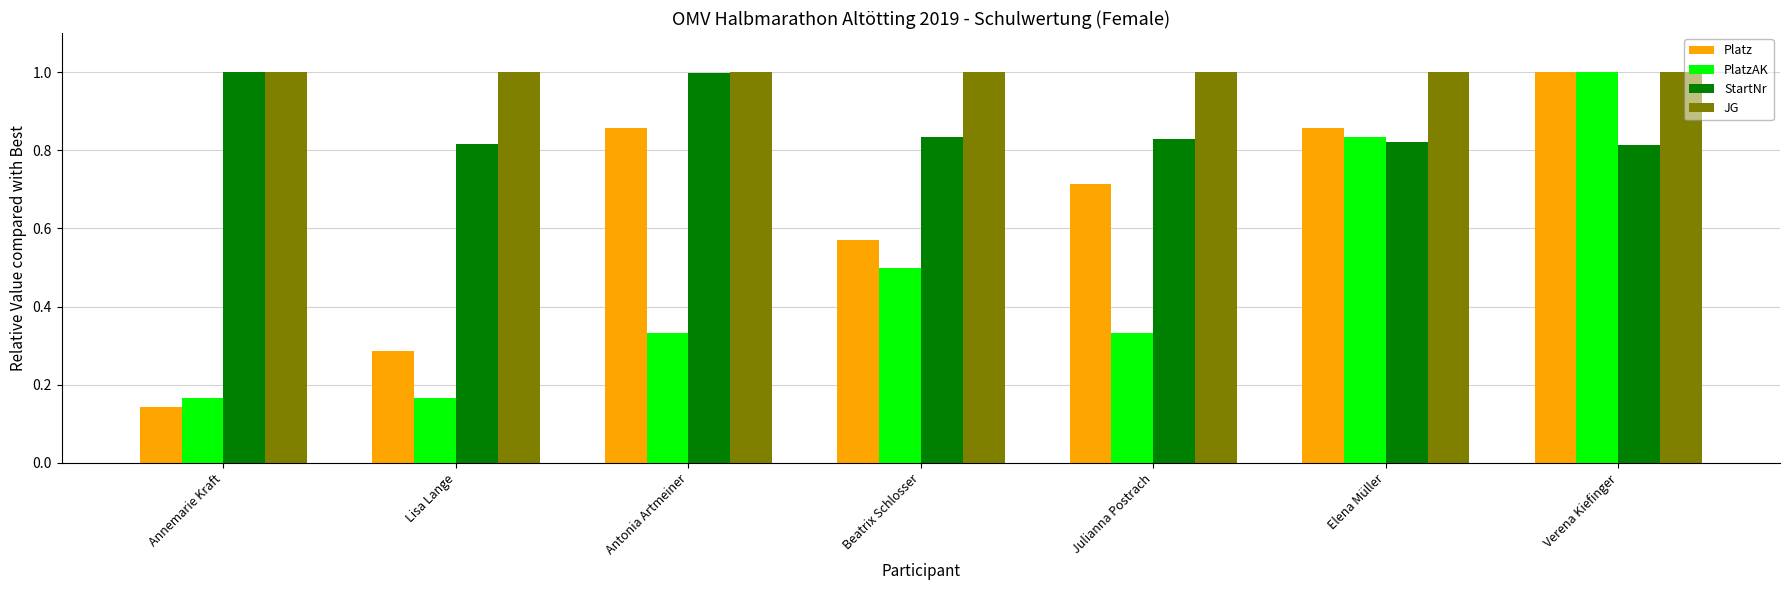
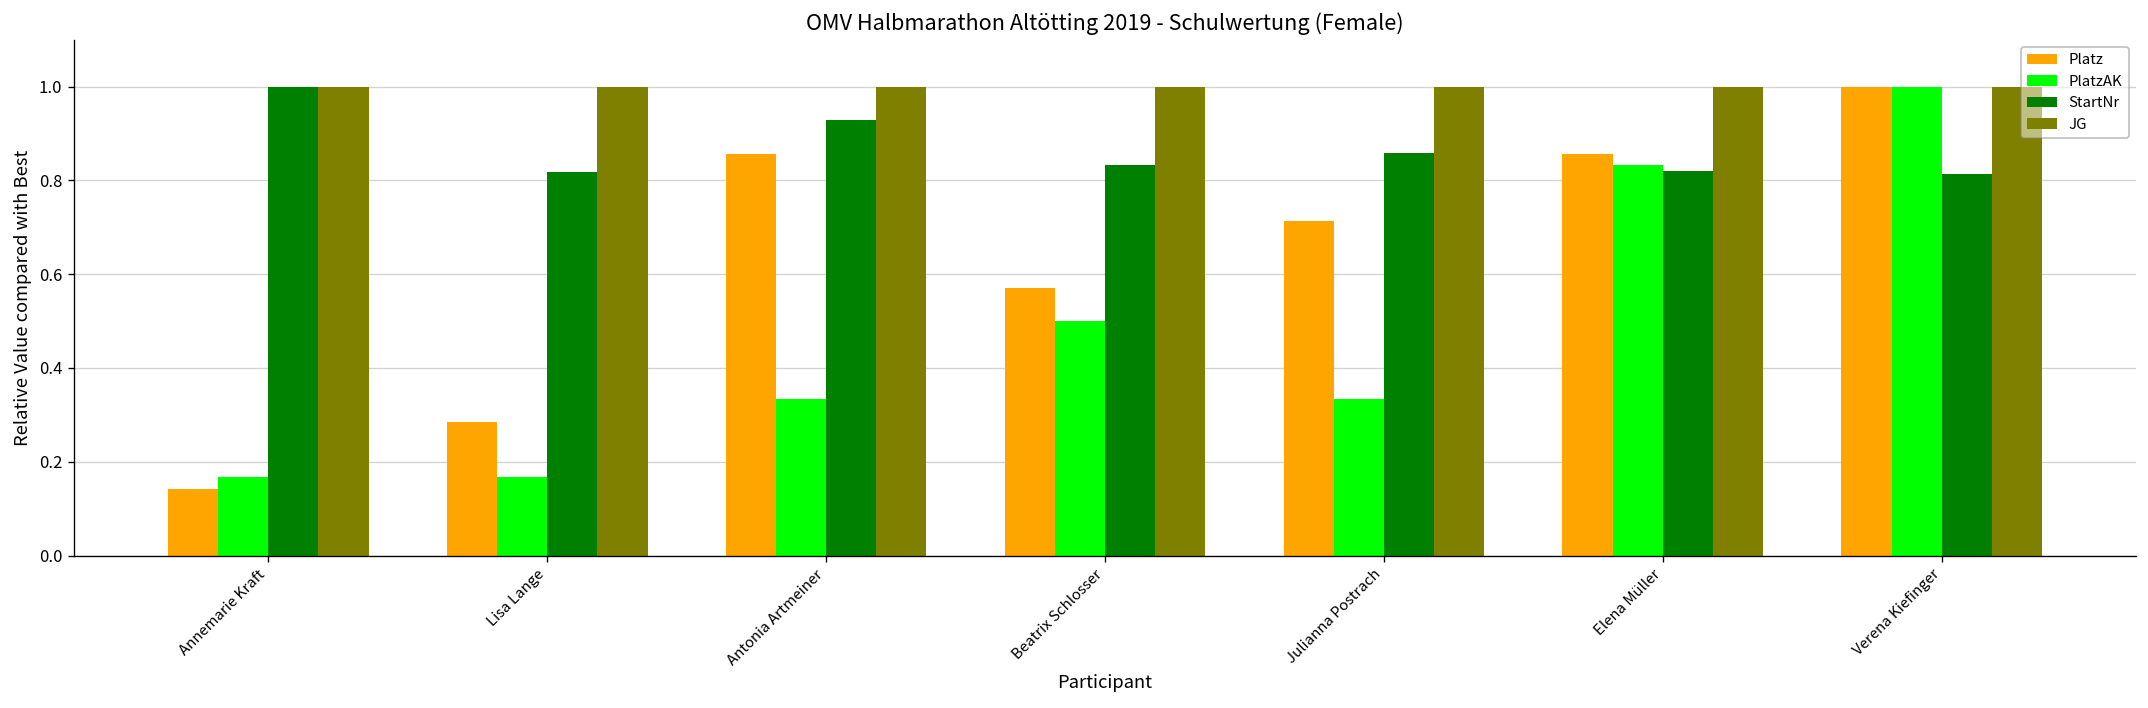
  {
    "Platz": {
      "Annemarie Kraft": 0.14,
      "Lisa Lange": 0.29,
      "Antonia Artmeiner": 0.86,
      "Beatrix Schlosser": 0.57,
      "Julianna Postrach": 0.71,
      "Elena Müller": 0.86,
      "Verena Kiefinger": 1.00
    },
    "PlatzAK": {
      "Annemarie Kraft": 0.17,
      "Lisa Lange": 0.17,
      "Antonia Artmeiner": 0.33,
      "Beatrix Schlosser": 0.50,
      "Julianna Postrach": 0.33,
      "Elena Müller": 0.83,
      "Verena Kiefinger": 1.00
    },
    "StartNr": {
      "Annemarie Kraft": 1.00,
      "Lisa Lange": 0.82,
-     "Antonia Artmeiner": 1.00,
+     "Antonia Artmeiner": 0.93,
      "Beatrix Schlosser": 0.83,
-     "Julianna Postrach": 0.83,
+     "Julianna Postrach": 0.86,
      "Elena Müller": 0.82,
      "Verena Kiefinger": 0.81
    },
    "JG": {
      "Annemarie Kraft": 1.00,
      "Lisa Lange": 1.00,
      "Antonia Artmeiner": 1.00,
      "Beatrix Schlosser": 1.00,
      "Julianna Postrach": 1.00,
      "Elena Müller": 1.00,
      "Verena Kiefinger": 1.00
    }
  }
